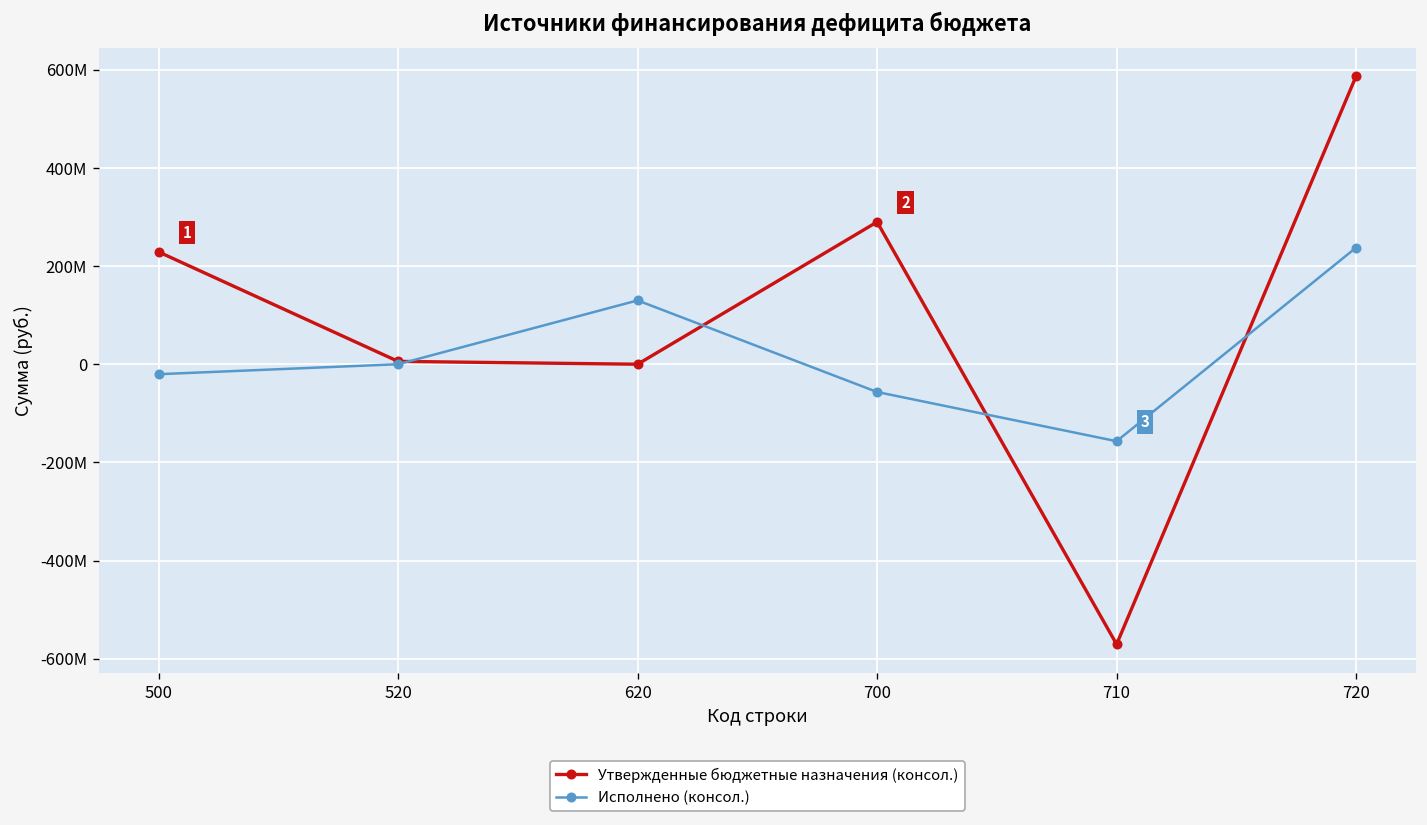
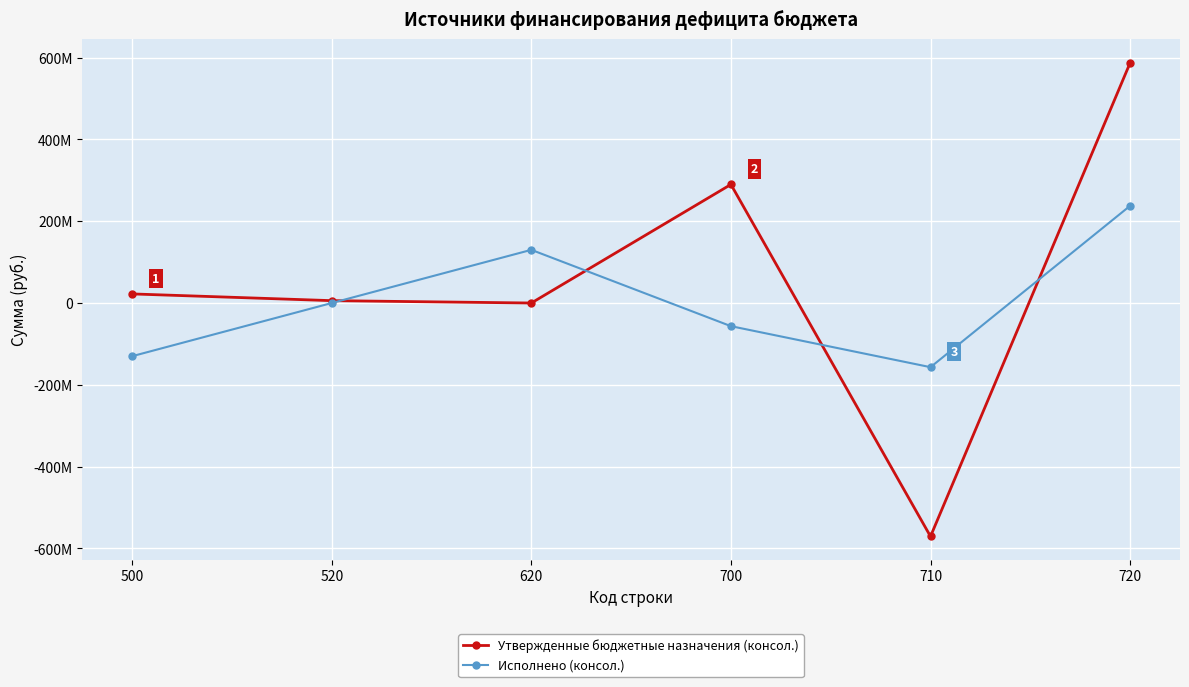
  {
    "Утвержденные бюджетные назначения (консол.)": {
-     "500": 230000000,
+     "500": 20000000,
      "620": 0,
      "710": -570000000,
      "720": 590000000
    },
    "Исполнено (консол.)": {
-     "500": -20000000,
+     "500": -130000000,
      "620": 130000000,
      "700": -60000000,
      "720": 240000000
    }
  }
